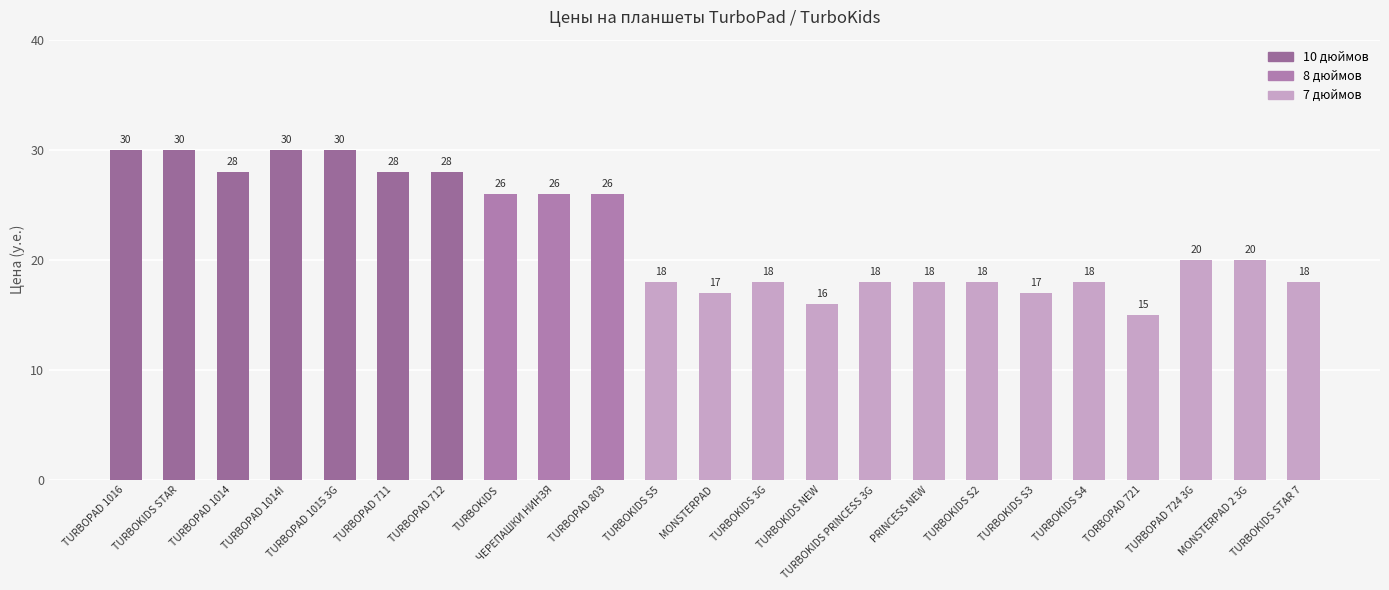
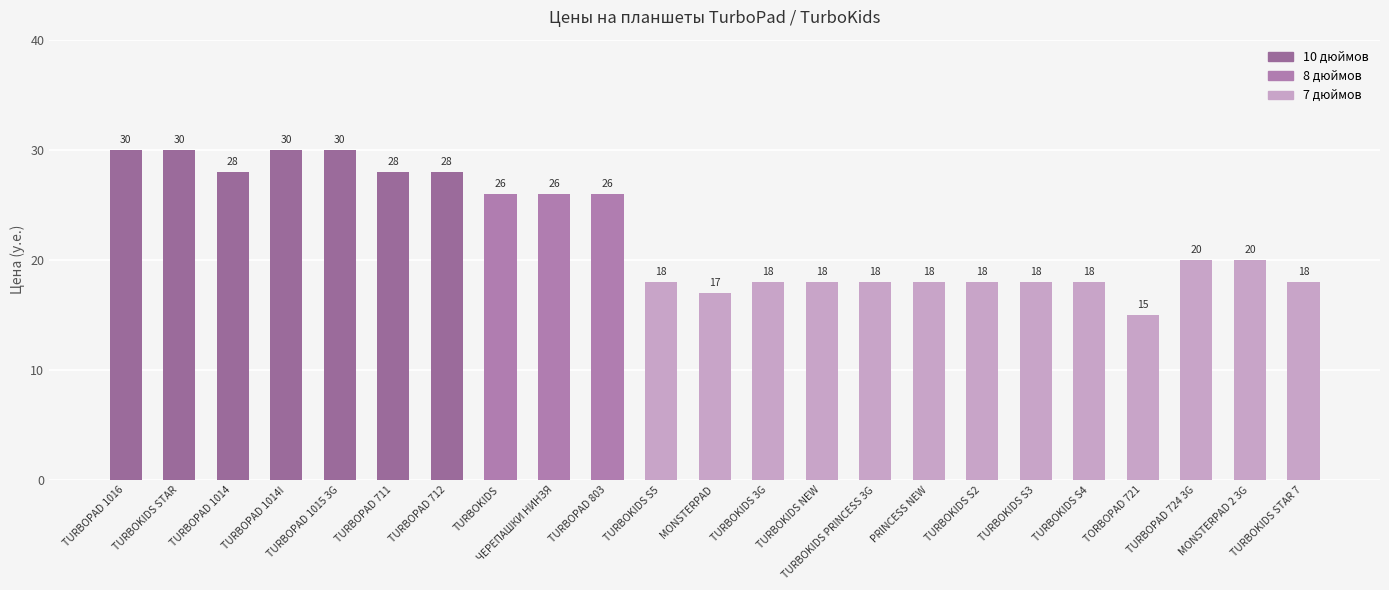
  {
    "TURBOPAD 1016": 30,
    "TURBOKIDS STAR": 30,
    "TURBOPAD 1014": 28,
    "TURBOPAD 1014I": 30,
    "TURBOPAD 1015 3G": 30,
    "TURBOPAD 711": 28,
    "TURBOPAD 712": 28,
    "TURBOKIDS": 26,
    "ЧЕРЕПАШКИ НИНЗЯ": 26,
    "TURBOPAD 803": 26,
    "TURBOKIDS S5": 18,
    "MONSTERPAD": 17,
    "TURBOKIDS 3G": 18,
-   "TURBOKIDS NEW": 16,
+   "TURBOKIDS NEW": 18,
    "TURBOKIDS PRINCESS 3G": 18,
    "PRINCESS NEW": 18,
    "TURBOKIDS S2": 18,
-   "TURBOKIDS S3": 17,
+   "TURBOKIDS S3": 18,
    "TURBOKIDS S4": 18,
    "TORBOPAD 721": 15,
    "TURBOPAD 724 3G": 20,
    "MONSTERPAD 2 3G": 20,
    "TURBOKIDS STAR 7": 18
  }
